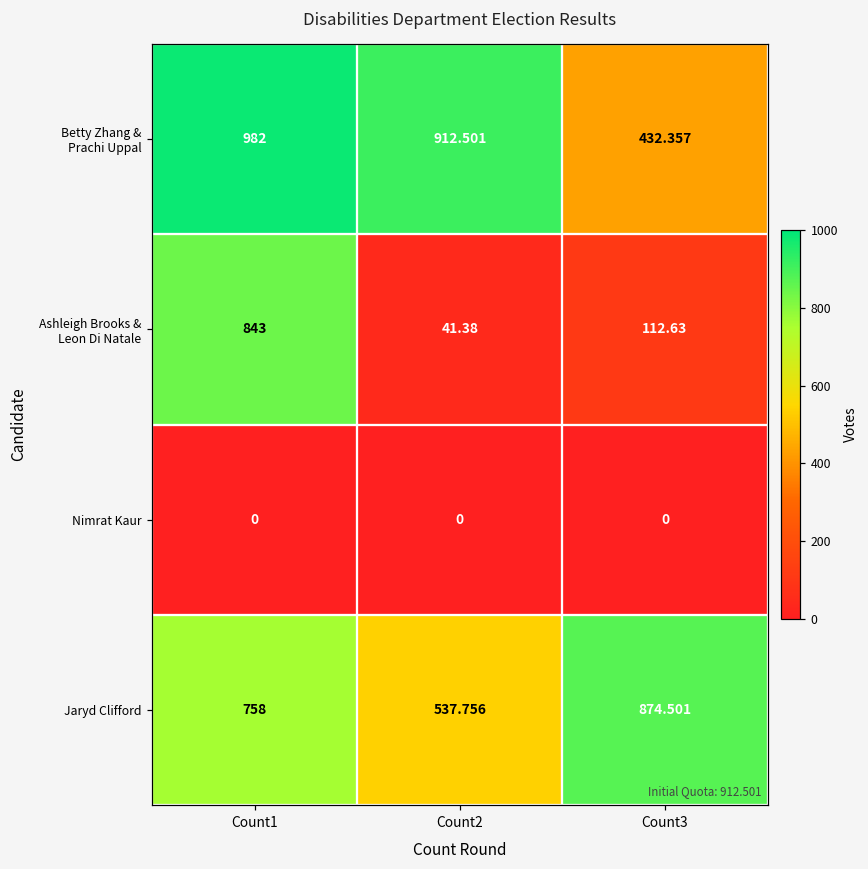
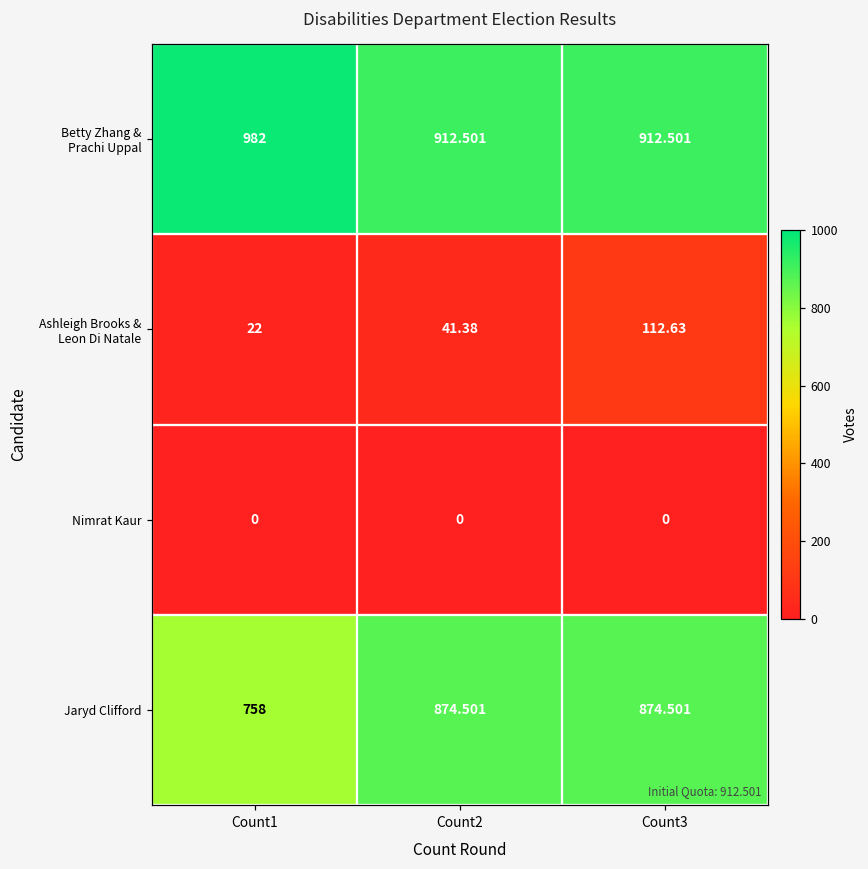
  {
    "Betty Zhang & Prachi Uppal": {
      "Count1": 982,
      "Count2": 912.501,
-     "Count3": 432.357
+     "Count3": 912.501
    },
    "Ashleigh Brooks & Leon Di Natale": {
-     "Count1": 843,
+     "Count1": 22,
      "Count2": 41.38,
      "Count3": 112.63
    },
    "Nimrat Kaur": {
      "Count1": 0,
      "Count2": 0,
      "Count3": 0
    },
    "Jaryd Clifford": {
      "Count1": 758,
-     "Count2": 537.756
+     "Count2": 874.501
    }
  }
